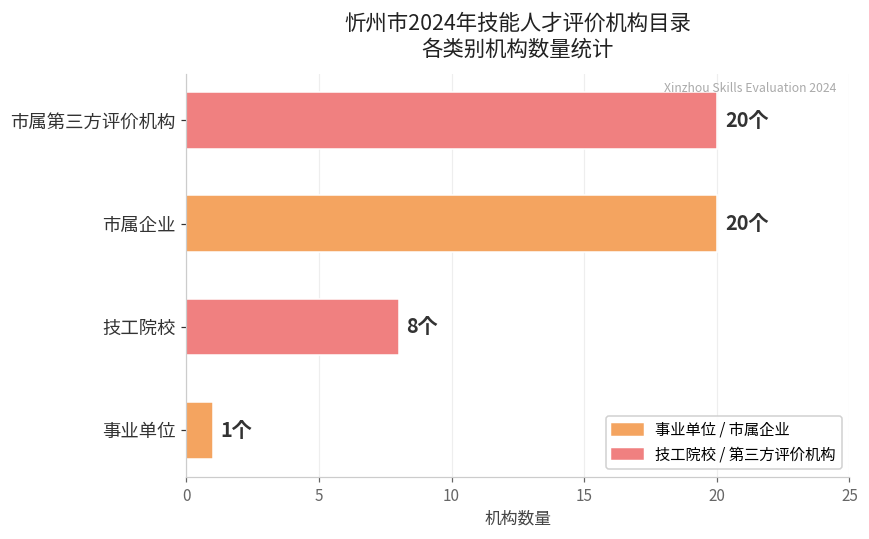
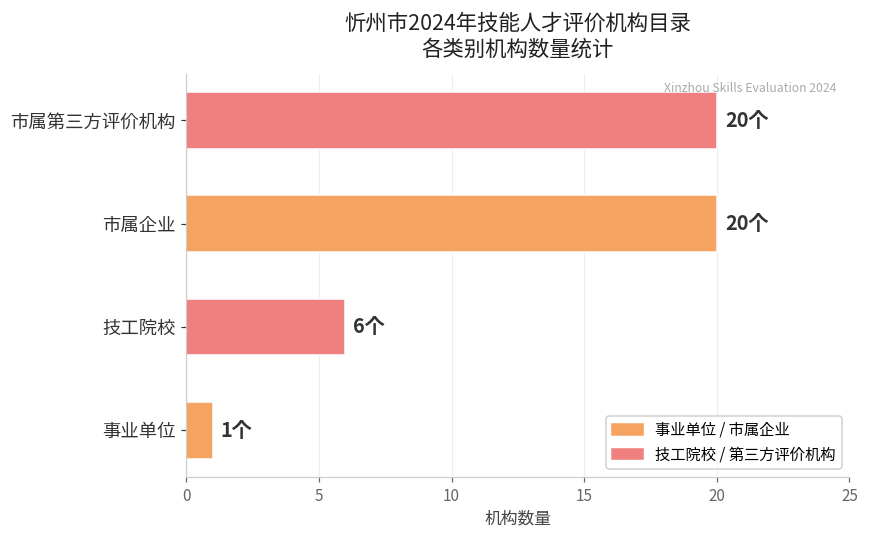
  {
    "市属第三方评价机构": "20个",
    "市属企业": "20个",
-   "技工院校": "8个",
+   "技工院校": "6个",
    "事业单位": "1个"
  }
